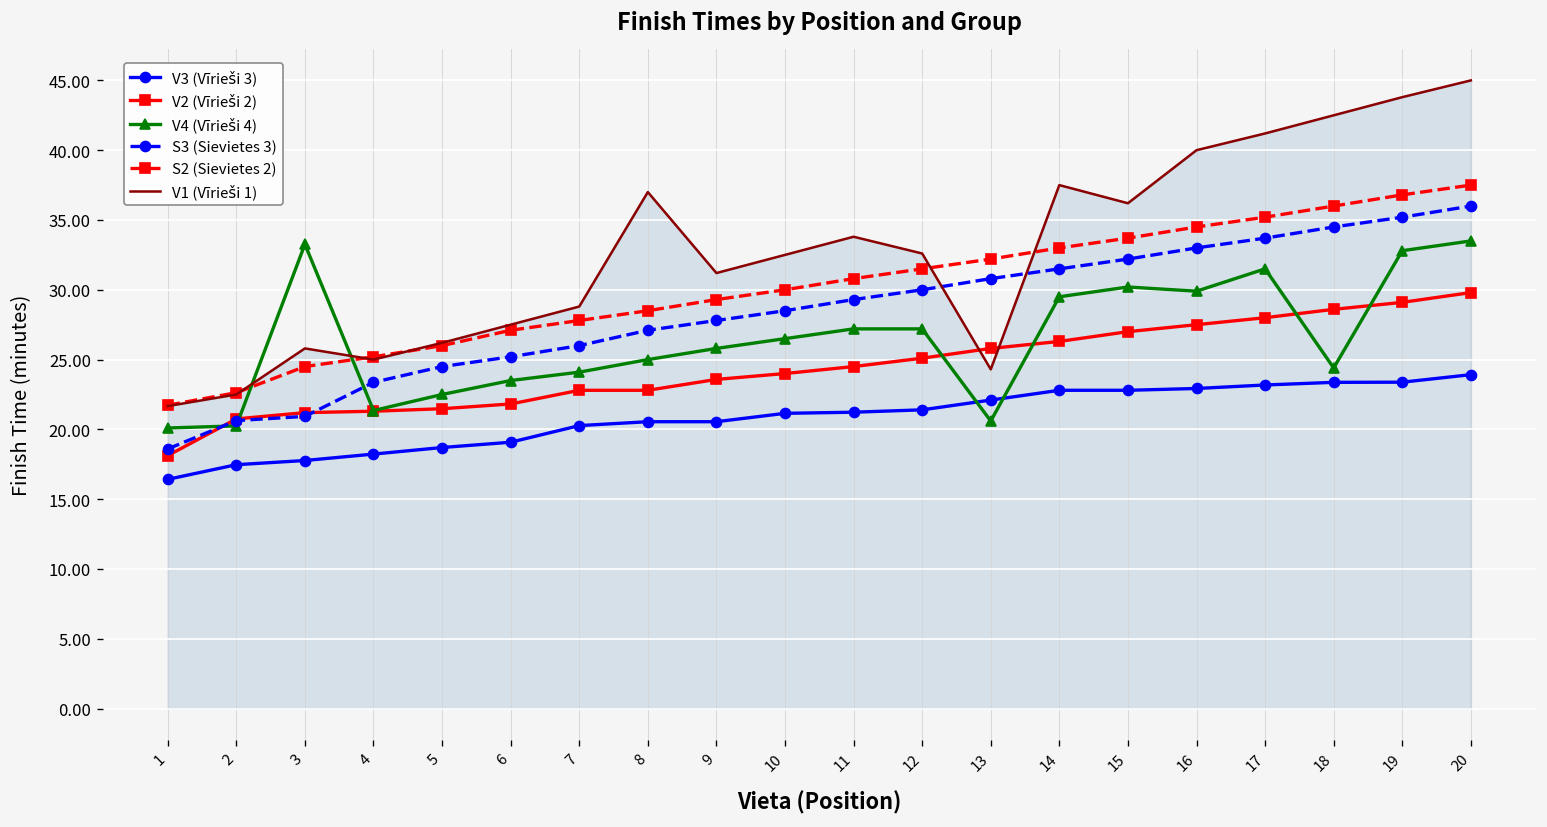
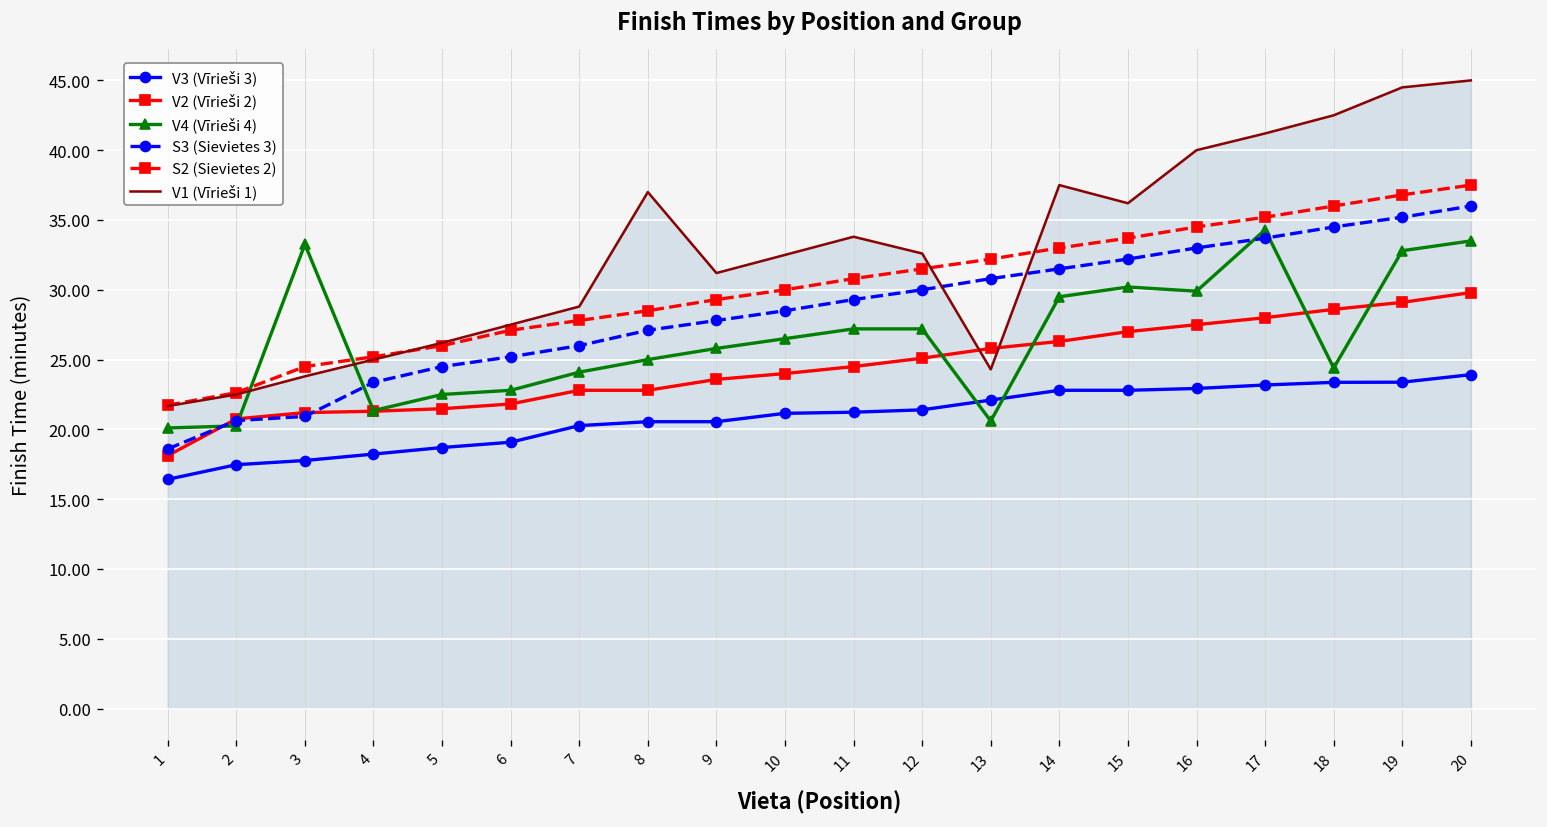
  {
    "V4 (Vīrieši 4)": {
      "1": 20.1,
      "2": 20.3,
      "3": 33.3,
      "5": 22.5,
-     "6": 23.5,
+     "6": 22.8,
      "7": 24.1,
      "8": 25.0,
      "9": 25.8,
      "10": 26.5,
      "11": 27.2,
      "12": 27.2,
      "13": 20.6,
      "14": 29.5,
      "15": 30.2,
      "16": 29.9,
-     "17": 31.5,
+     "17": 34.3,
      "18": 24.4,
      "19": 32.8,
      "20": 33.5
    },
    "V1 (Vīrieši 1)": {
-     "3": 25.8,
+     "3": 23.8,
      "6": 27.5,
      "7": 28.8,
      "8": 37.0,
      "9": 31.2,
      "10": 32.5,
      "11": 33.8,
      "12": 32.6,
      "13": 24.3,
      "14": 37.5,
      "15": 36.2,
      "16": 40.0,
      "17": 41.2,
      "18": 42.5,
-     "19": 43.8,
+     "19": 44.5,
      "20": 45.0
    }
  }
